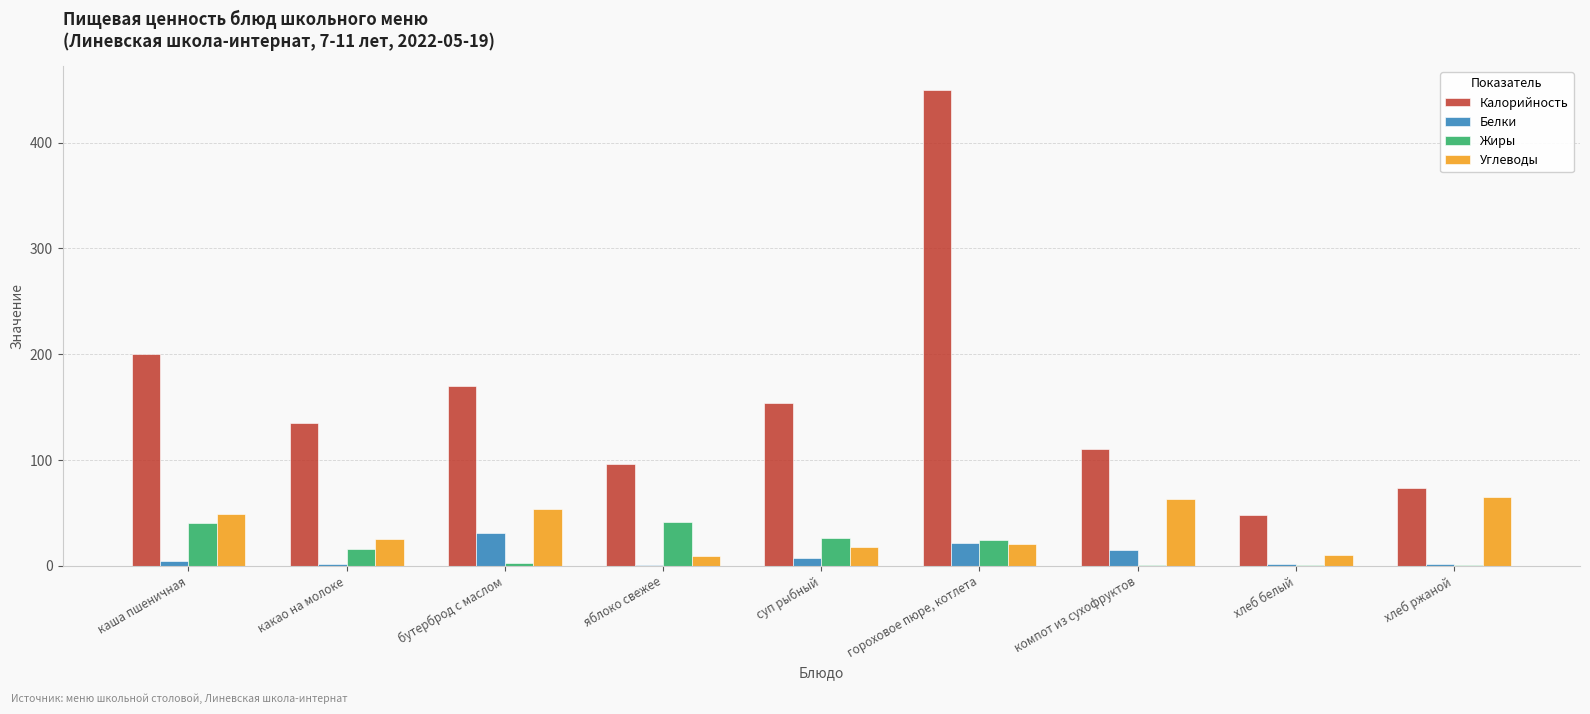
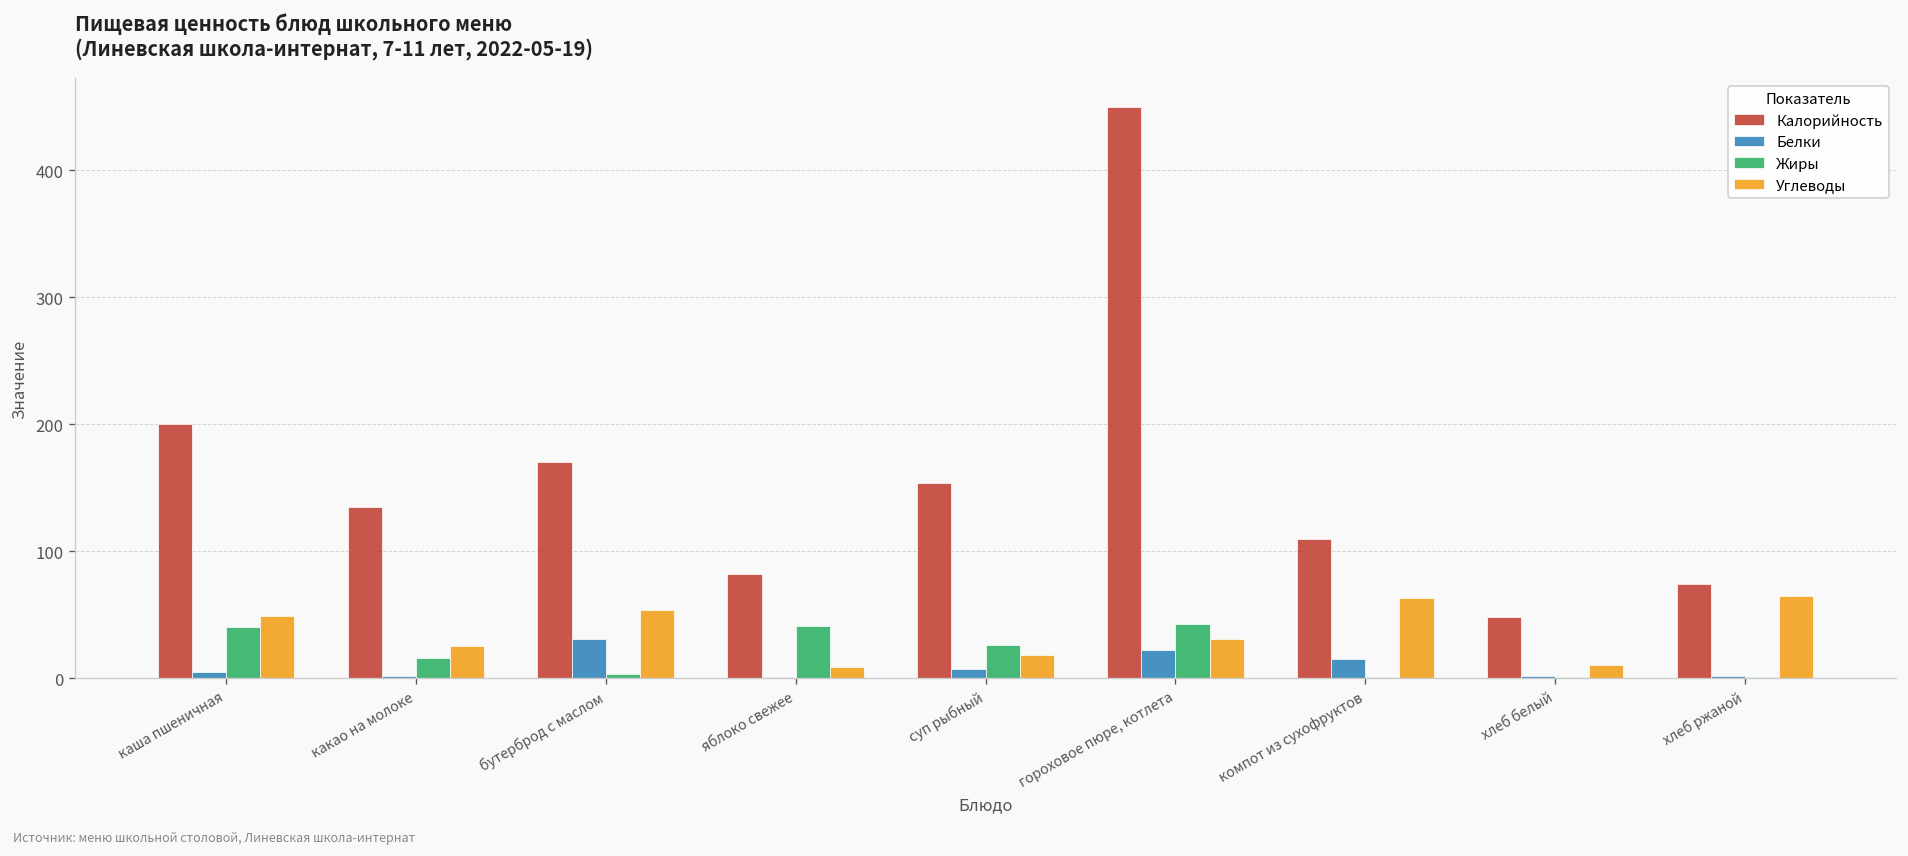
  {
    "Калорийность": {
      "каша пшеничная": 200,
      "какао на молоке": 135,
      "бутерброд с маслом": 170,
-     "яблоко свежее": 96,
+     "яблоко свежее": 82,
      "суп рыбный": 154,
      "гороховое пюре, котлета": 450,
      "компот из сухофруктов": 110,
      "хлеб белый": 48,
      "хлеб ржаной": 74
    },
    "Белки": {
      "каша пшеничная": 5,
      "бутерброд с маслом": 31,
      "суп рыбный": 7,
      "гороховое пюре, котлета": 22,
      "компот из сухофруктов": 15
    },
    "Жиры": {
      "каша пшеничная": 40,
      "какао на молоке": 16,
      "бутерброд с маслом": 3,
      "яблоко свежее": 41,
      "суп рыбный": 26,
-     "гороховое пюре, котлета": 24
+     "гороховое пюре, котлета": 43
    },
    "Углеводы": {
      "каша пшеничная": 49,
      "какао на молоке": 25,
      "бутерброд с маслом": 54,
      "яблоко свежее": 9,
      "суп рыбный": 18,
-     "гороховое пюре, котлета": 21,
+     "гороховое пюре, котлета": 31,
      "компот из сухофруктов": 63,
      "хлеб белый": 10,
      "хлеб ржаной": 65
    }
  }
